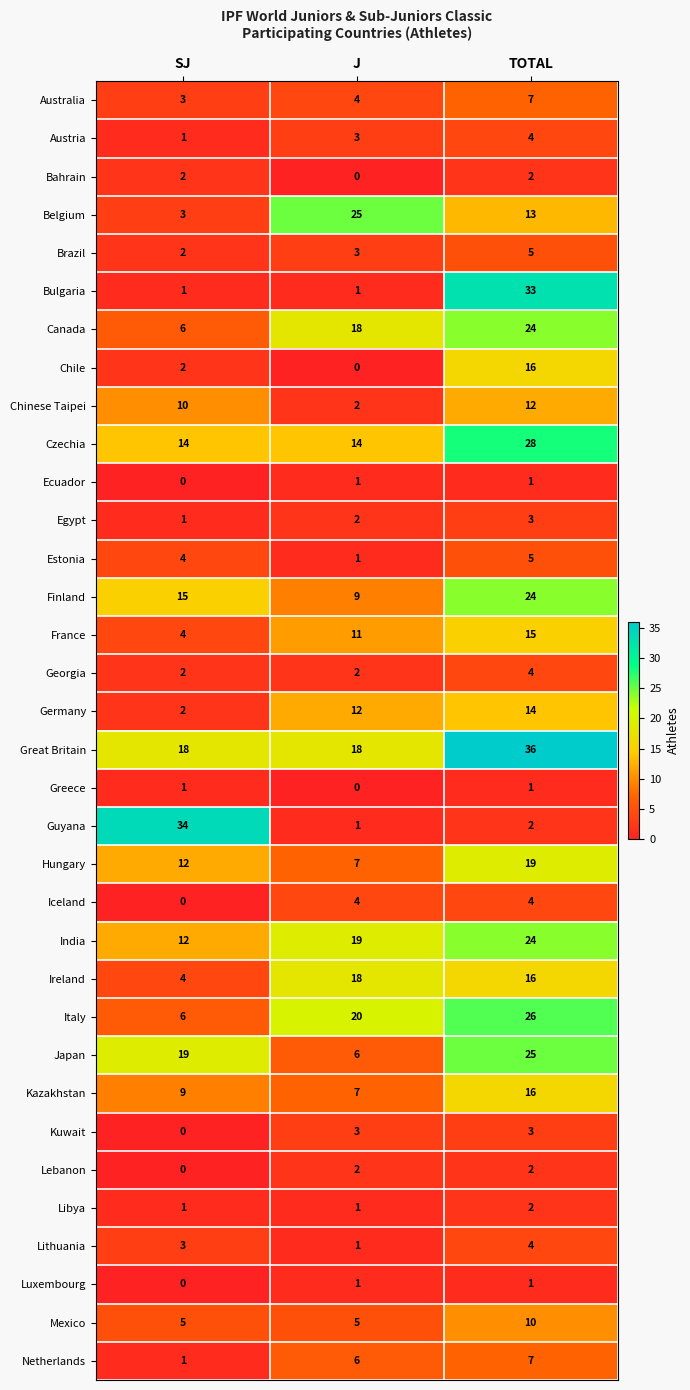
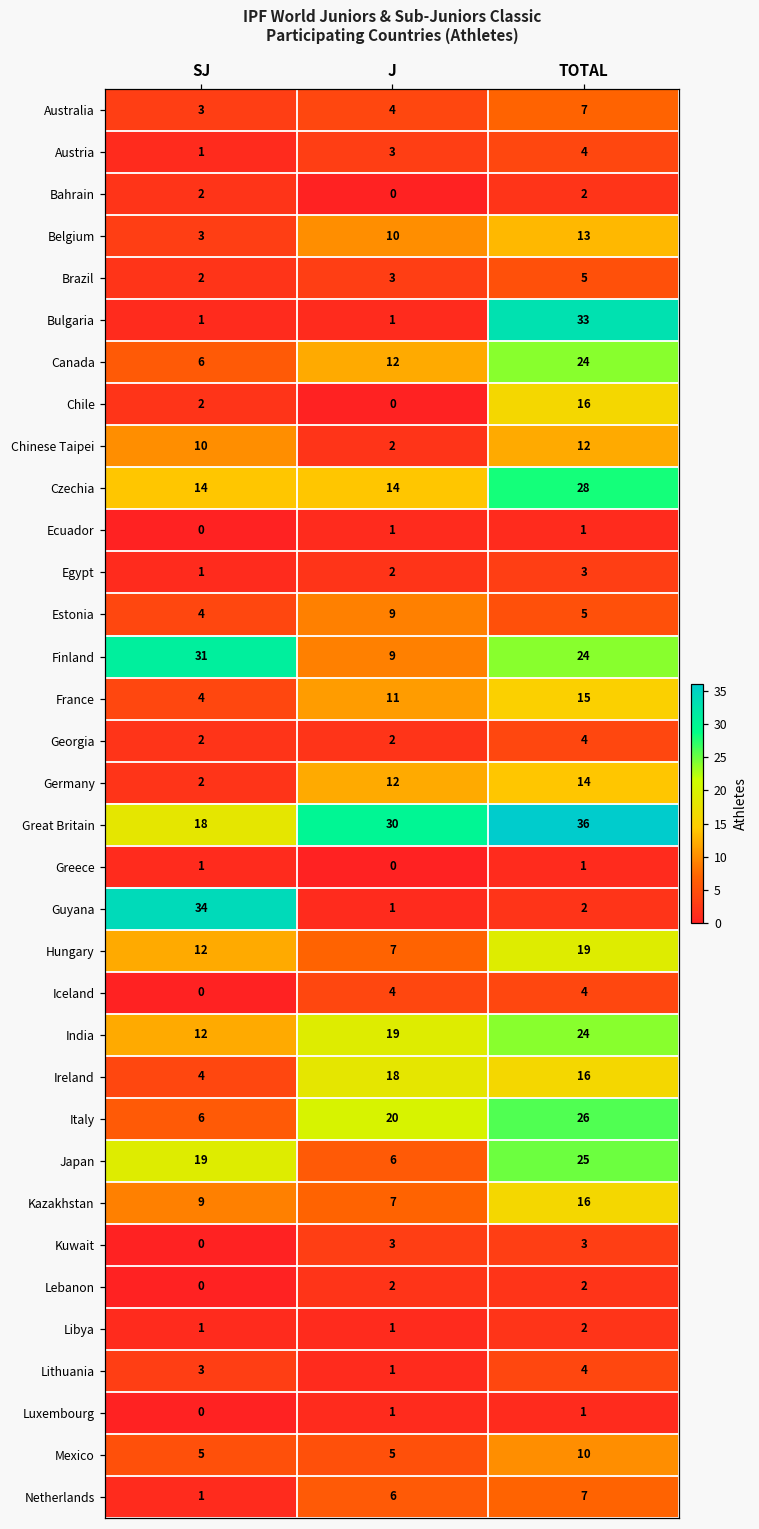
  {
    "Australia": {
      "SJ": 3,
      "J": 4,
      "TOTAL": 7
    },
    "Austria": {
      "SJ": 1,
      "J": 3,
      "TOTAL": 4
    },
    "Bahrain": {
      "SJ": 2,
      "J": 0,
      "TOTAL": 2
    },
    "Belgium": {
      "SJ": 3,
-     "J": 25,
+     "J": 10,
      "TOTAL": 13
    },
    "Brazil": {
      "SJ": 2,
      "J": 3,
      "TOTAL": 5
    },
    "Bulgaria": {
      "SJ": 1,
      "J": 1,
      "TOTAL": 33
    },
    "Canada": {
      "SJ": 6,
-     "J": 18,
+     "J": 12,
      "TOTAL": 24
    },
    "Chile": {
      "SJ": 2,
      "J": 0,
      "TOTAL": 16
    },
    "Chinese Taipei": {
      "SJ": 10,
      "J": 2,
      "TOTAL": 12
    },
    "Czechia": {
      "SJ": 14,
      "J": 14,
      "TOTAL": 28
    },
    "Ecuador": {
      "SJ": 0,
      "J": 1,
      "TOTAL": 1
    },
    "Egypt": {
      "SJ": 1,
      "J": 2,
      "TOTAL": 3
    },
    "Estonia": {
      "SJ": 4,
-     "J": 1,
+     "J": 9,
      "TOTAL": 5
    },
    "Finland": {
-     "SJ": 15,
+     "SJ": 31,
      "J": 9,
      "TOTAL": 24
    },
    "France": {
      "SJ": 4,
      "J": 11,
      "TOTAL": 15
    },
    "Georgia": {
      "SJ": 2,
      "J": 2,
      "TOTAL": 4
    },
    "Germany": {
      "SJ": 2,
      "J": 12,
      "TOTAL": 14
    },
    "Great Britain": {
      "SJ": 18,
-     "J": 18,
+     "J": 30,
      "TOTAL": 36
    },
    "Greece": {
      "SJ": 1,
      "J": 0,
      "TOTAL": 1
    },
    "Guyana": {
      "SJ": 34,
      "J": 1,
      "TOTAL": 2
    },
    "Hungary": {
      "SJ": 12,
      "J": 7,
      "TOTAL": 19
    },
    "Iceland": {
      "SJ": 0,
      "J": 4,
      "TOTAL": 4
    },
    "India": {
      "SJ": 12,
      "J": 19,
      "TOTAL": 24
    },
    "Ireland": {
      "SJ": 4,
      "J": 18,
      "TOTAL": 16
    },
    "Italy": {
      "SJ": 6,
      "J": 20,
      "TOTAL": 26
    },
    "Japan": {
      "SJ": 19,
      "J": 6,
      "TOTAL": 25
    },
    "Kazakhstan": {
      "SJ": 9,
      "J": 7,
      "TOTAL": 16
    },
    "Kuwait": {
      "SJ": 0,
      "J": 3,
      "TOTAL": 3
    },
    "Lebanon": {
      "SJ": 0,
      "J": 2,
      "TOTAL": 2
    },
    "Libya": {
      "SJ": 1,
      "J": 1,
      "TOTAL": 2
    },
    "Lithuania": {
      "SJ": 3,
      "J": 1,
      "TOTAL": 4
    },
    "Luxembourg": {
      "SJ": 0,
      "J": 1,
      "TOTAL": 1
    },
    "Mexico": {
      "SJ": 5,
      "J": 5,
      "TOTAL": 10
    },
    "Netherlands": {
      "SJ": 1,
      "J": 6,
      "TOTAL": 7
    }
  }
